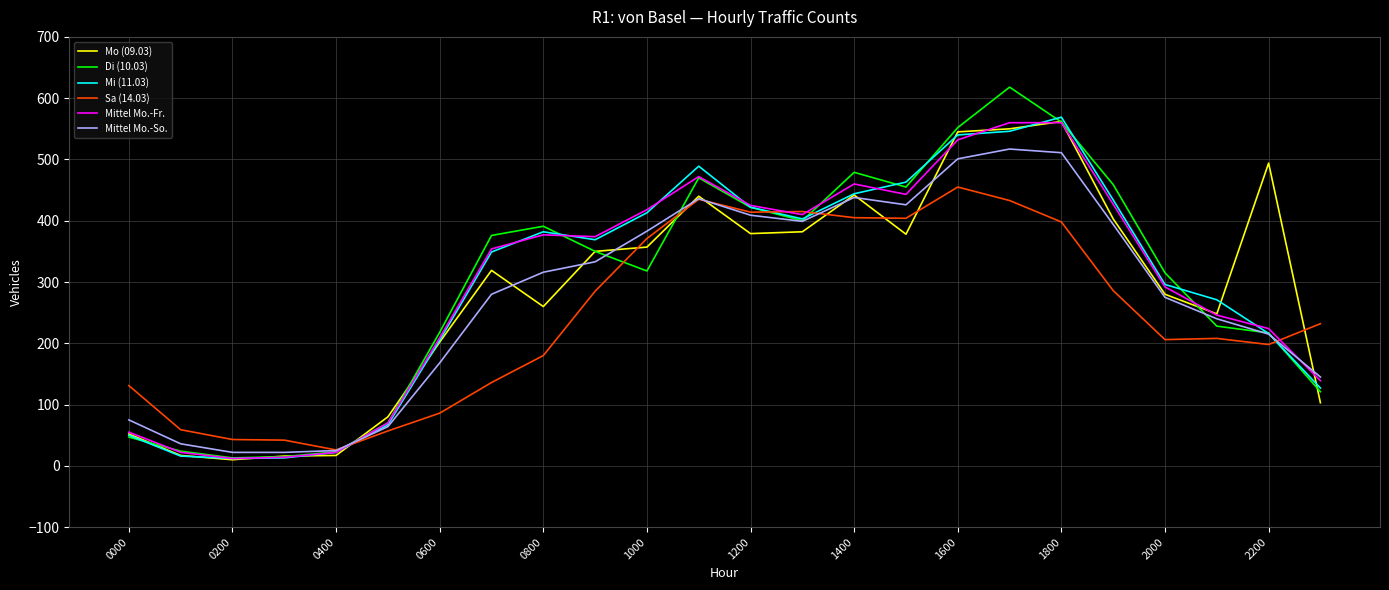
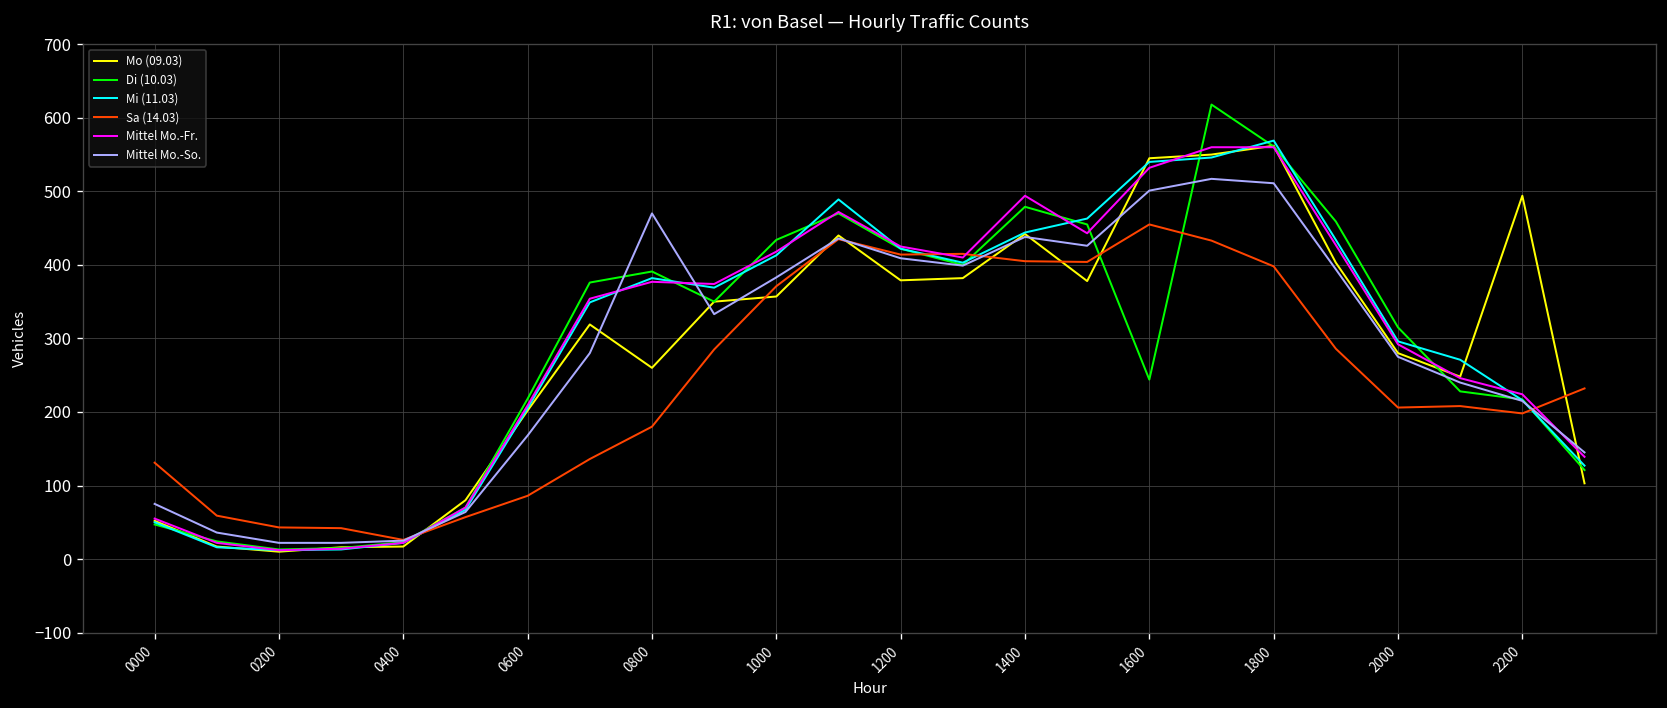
  {
    "Mo (09.03)": {
      "0400": 20,
      "0800": 260,
      "1000": 360,
      "1200": 380,
      "1600": 550,
      "2000": 280,
      "2200": 490
    },
    "Di (10.03)": {
      "0600": 220,
      "0800": 390,
-     "1000": 320,
+     "1000": 430,
      "1400": 480,
-     "1600": 550,
+     "1600": 240,
      "2000": 320
    },
    "Mi (11.03)": {
      "0800": 380,
      "1000": 410,
      "1600": 540,
      "1800": 570
    },
    "Sa (14.03)": {
      "0000": 130,
      "0200": 40,
      "0600": 90,
      "0800": 180,
      "1000": 370,
      "1200": 410,
      "1400": 410,
      "1600": 460,
      "1800": 400,
      "2000": 210,
      "2200": 200
    },
    "Mittel Mo.-Fr.": {
      "0800": 380,
      "1000": 420,
-     "1400": 460,
+     "1400": 490,
      "1600": 530,
      "2200": 220
    },
    "Mittel Mo.-So.": {
      "0000": 80,
      "0200": 20,
      "0600": 170,
-     "0800": 320,
+     "0800": 470,
      "1000": 380,
      "1200": 410,
      "1600": 500,
      "1800": 510,
      "2000": 280
    }
  }
